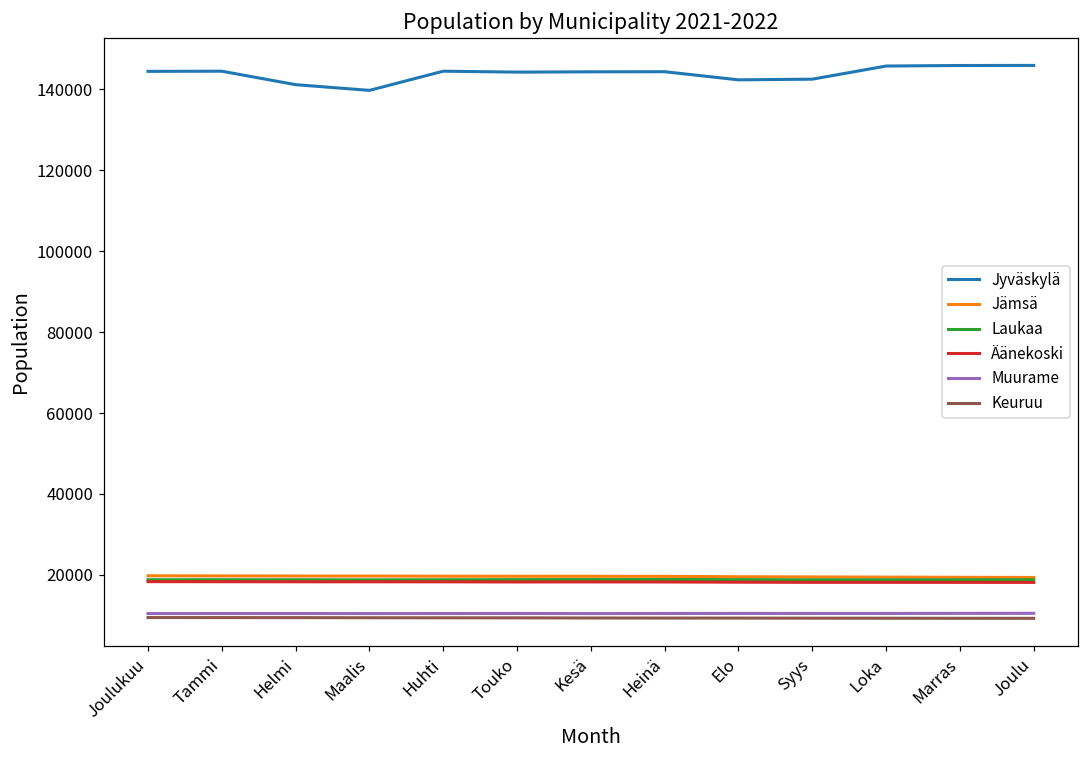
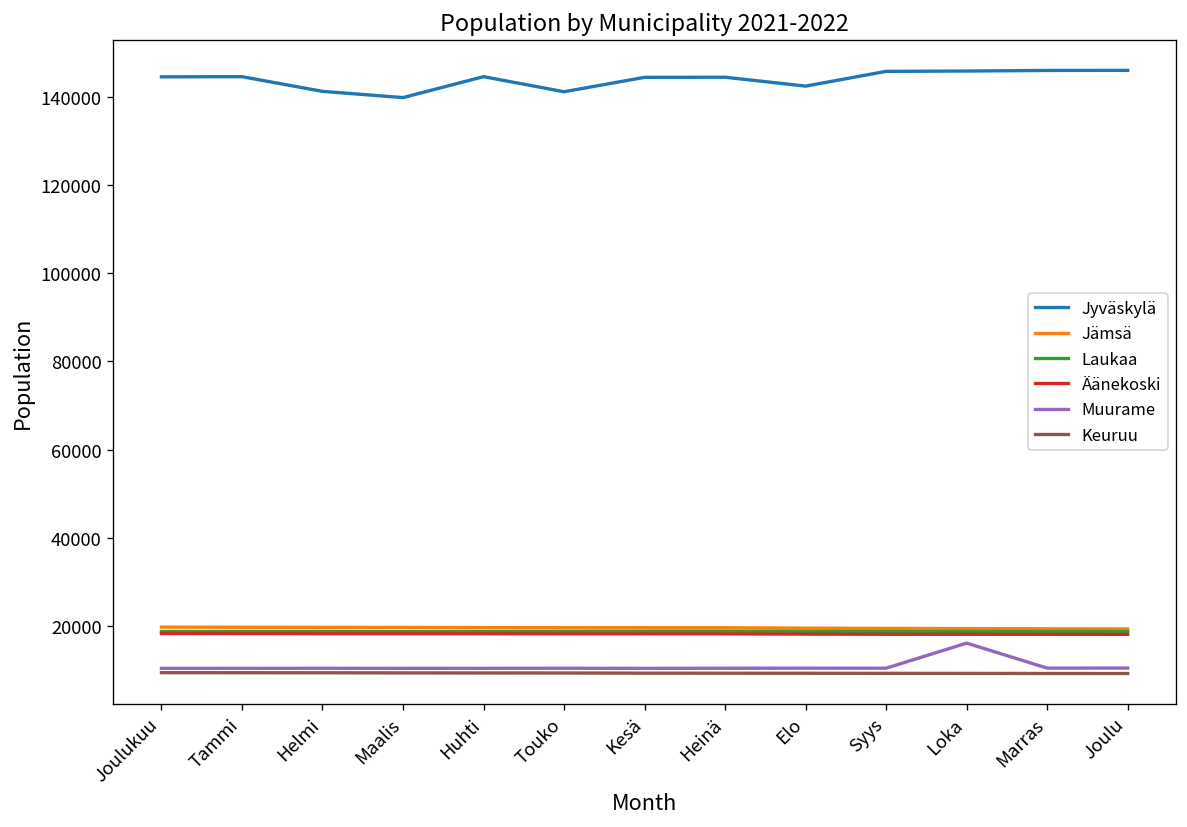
  {
    "Jyväskylä": {
      "Joulukuu": 144000,
      "Tammi": 145000,
      "Helmi": 141000,
      "Maalis": 140000,
      "Huhti": 145000,
-     "Touko": 144000,
+     "Touko": 141000,
      "Kesä": 144000,
      "Heinä": 144000,
      "Elo": 142000,
-     "Syys": 143000,
+     "Syys": 146000,
      "Loka": 146000,
      "Marras": 146000,
      "Joulu": 146000
    },
    "Jämsä": {
      "Joulukuu": 20000,
      "Tammi": 20000,
      "Helmi": 20000,
      "Maalis": 20000,
      "Huhti": 20000,
      "Touko": 20000,
      "Kesä": 20000,
      "Heinä": 20000,
      "Elo": 20000,
      "Syys": 19000
    },
    "Muurame": {
      "Joulukuu": 10000,
      "Tammi": 10000,
      "Helmi": 10000,
      "Maalis": 10000,
      "Huhti": 10000,
      "Touko": 10000,
      "Kesä": 10000,
      "Heinä": 10000,
      "Elo": 10000,
      "Syys": 10000,
-     "Loka": 10000,
+     "Loka": 16000,
      "Marras": 10000,
      "Joulu": 10000
    },
    "Keuruu": {
      "Joulukuu": 9000,
      "Tammi": 9000,
      "Helmi": 9000,
      "Maalis": 9000,
      "Huhti": 9000,
      "Touko": 9000,
      "Kesä": 9000,
      "Heinä": 9000,
      "Elo": 9000,
      "Syys": 9000,
      "Loka": 9000,
      "Marras": 9000,
      "Joulu": 9000
    }
  }
